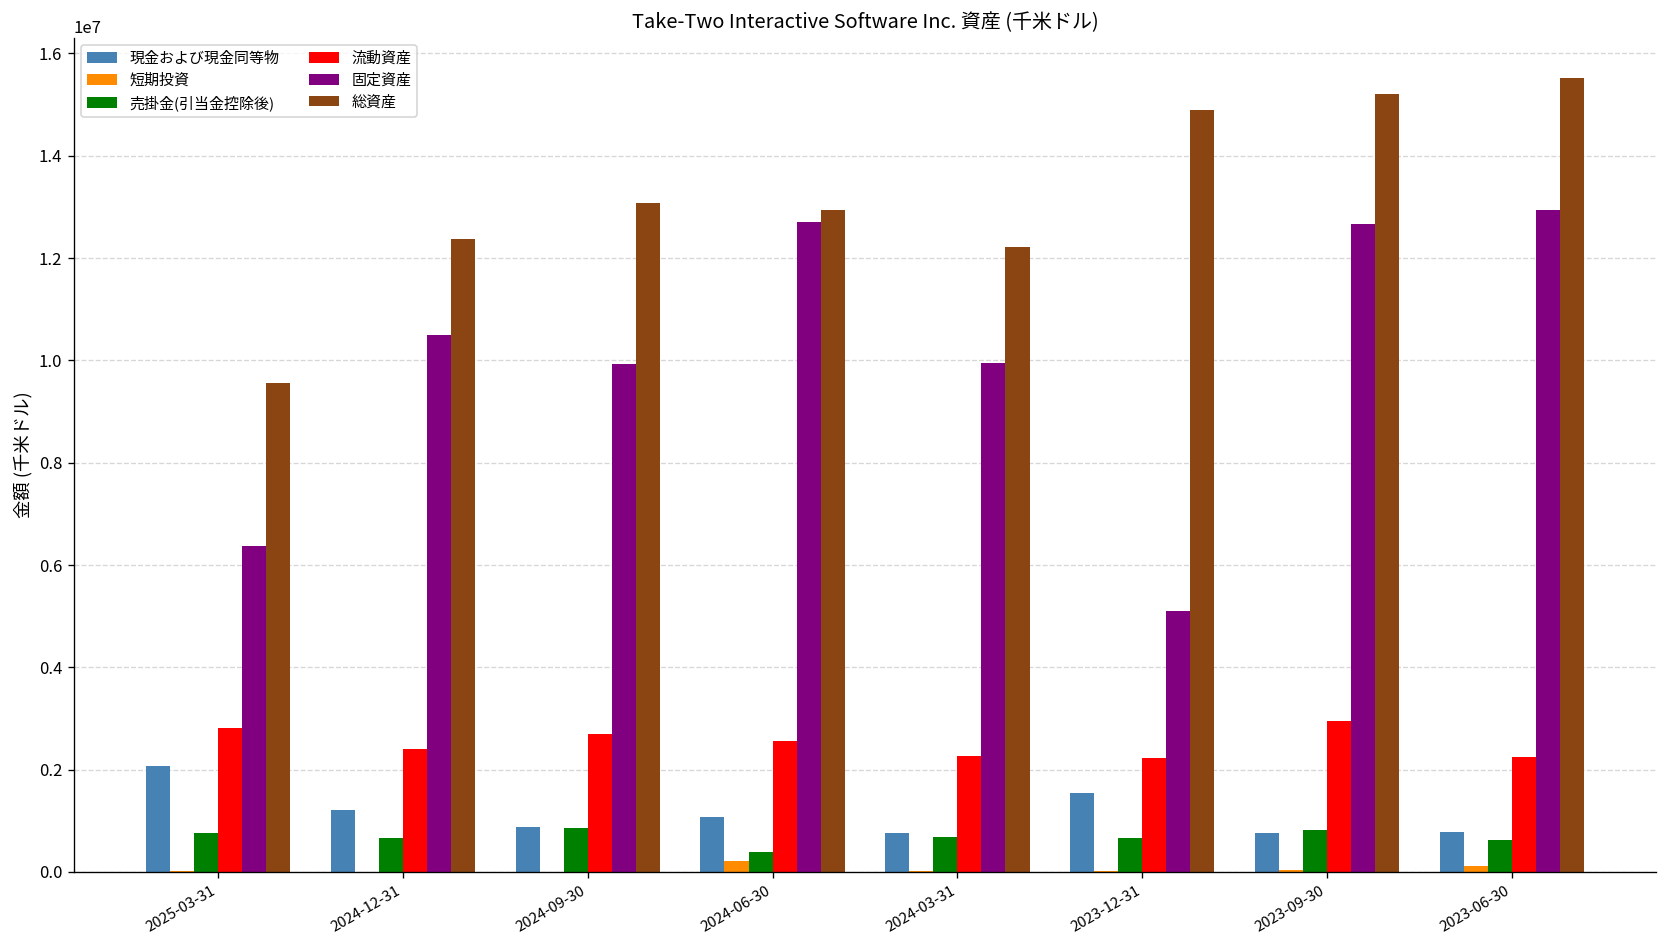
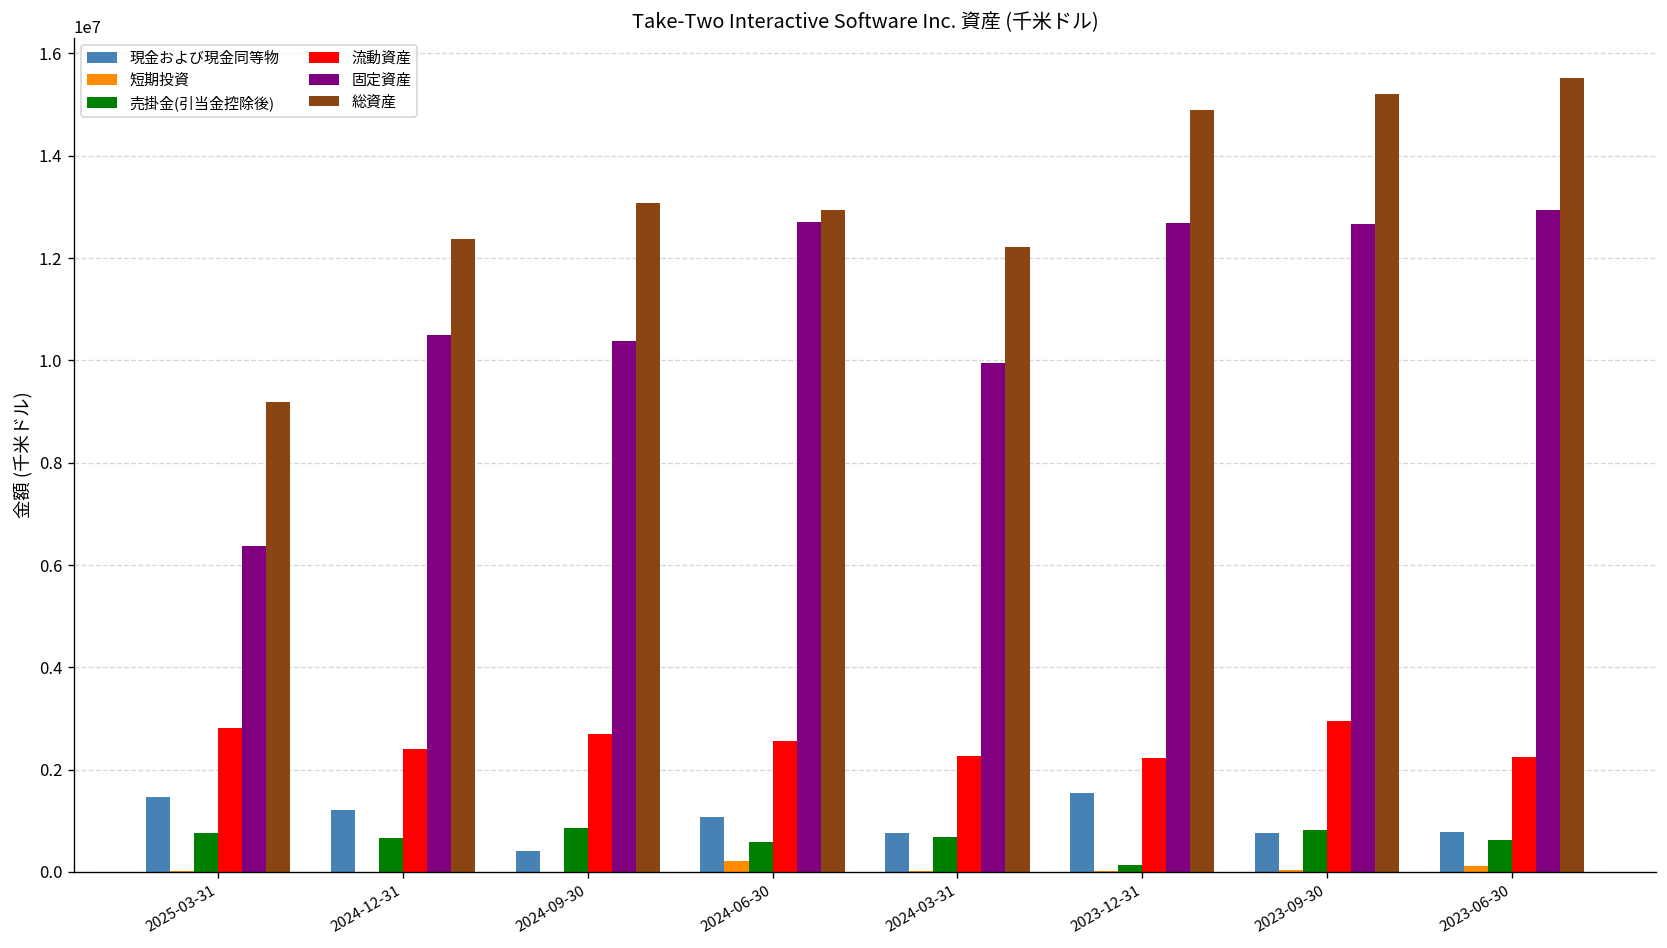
  {
    "現金および現金同等物": {
-     "2025-03-31": 2100000,
+     "2025-03-31": 1500000,
      "2024-12-31": 1200000,
-     "2024-09-30": 900000,
+     "2024-09-30": 400000,
      "2024-06-30": 1100000,
      "2024-03-31": 800000,
      "2023-12-31": 1500000,
      "2023-09-30": 800000,
      "2023-06-30": 800000
    },
    "短期投資": {
      "2024-06-30": 200000,
      "2023-06-30": 100000
    },
    "売掛金(引当金控除後)": {
      "2025-03-31": 800000,
      "2024-12-31": 700000,
      "2024-09-30": 900000,
-     "2024-06-30": 400000,
+     "2024-06-30": 600000,
      "2024-03-31": 700000,
-     "2023-12-31": 700000,
+     "2023-12-31": 100000,
      "2023-09-30": 800000,
      "2023-06-30": 600000
    },
    "流動資産": {
      "2025-03-31": 2800000,
      "2024-12-31": 2400000,
      "2024-09-30": 2700000,
      "2024-06-30": 2600000,
      "2024-03-31": 2300000,
      "2023-12-31": 2200000,
      "2023-09-30": 3000000,
      "2023-06-30": 2300000
    },
    "固定資産": {
      "2025-03-31": 6400000,
      "2024-12-31": 10500000,
-     "2024-09-30": 9900000,
+     "2024-09-30": 10400000,
      "2024-06-30": 12700000,
      "2024-03-31": 10000000,
-     "2023-12-31": 5100000,
+     "2023-12-31": 12700000,
      "2023-09-30": 12700000,
      "2023-06-30": 12900000
    },
    "総資産": {
-     "2025-03-31": 9600000,
+     "2025-03-31": 9200000,
      "2024-12-31": 12400000,
      "2024-09-30": 13100000,
      "2024-06-30": 12900000,
      "2024-03-31": 12200000,
      "2023-12-31": 14900000,
      "2023-09-30": 15200000,
      "2023-06-30": 15500000
    }
  }
